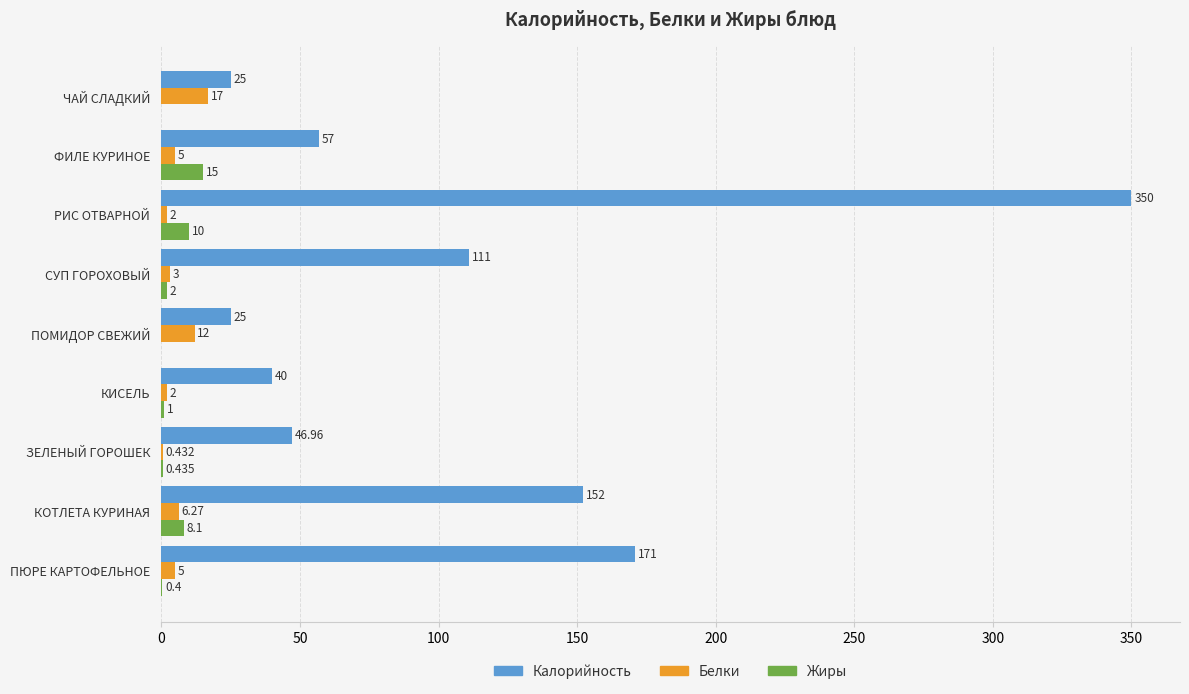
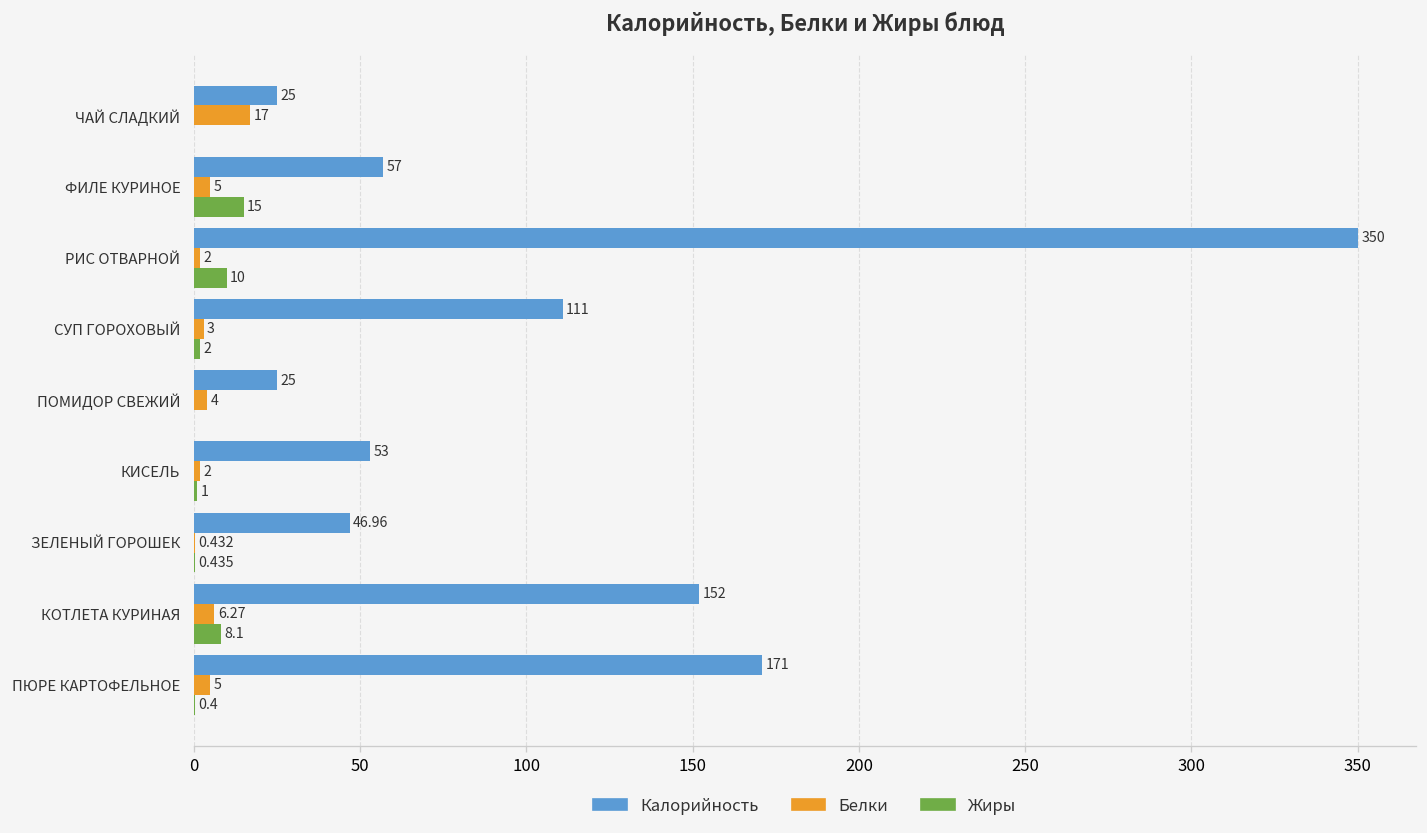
  {
    "Калорийность": {
      "ЧАЙ СЛАДКИЙ": 25,
      "ФИЛЕ КУРИНОЕ": 57,
      "РИС ОТВАРНОЙ": 350,
      "СУП ГОРОХОВЫЙ": 111,
      "ПОМИДОР СВЕЖИЙ": 25,
-     "КИСЕЛЬ": 40,
+     "КИСЕЛЬ": 53,
      "ЗЕЛЕНЫЙ ГОРОШЕК": 46.96,
      "КОТЛЕТА КУРИНАЯ": 152,
      "ПЮРЕ КАРТОФЕЛЬНОЕ": 171
    },
    "Белки": {
      "ЧАЙ СЛАДКИЙ": 17,
      "ФИЛЕ КУРИНОЕ": 5,
      "РИС ОТВАРНОЙ": 2,
      "СУП ГОРОХОВЫЙ": 3,
-     "ПОМИДОР СВЕЖИЙ": 12,
+     "ПОМИДОР СВЕЖИЙ": 4,
      "КИСЕЛЬ": 2,
      "ЗЕЛЕНЫЙ ГОРОШЕК": 0.432,
      "КОТЛЕТА КУРИНАЯ": 6.27,
      "ПЮРЕ КАРТОФЕЛЬНОЕ": 5
    },
    "Жиры": {
      "ФИЛЕ КУРИНОЕ": 15,
      "РИС ОТВАРНОЙ": 10,
      "СУП ГОРОХОВЫЙ": 2,
      "КИСЕЛЬ": 1,
      "ЗЕЛЕНЫЙ ГОРОШЕК": 0.435,
      "КОТЛЕТА КУРИНАЯ": 8.1,
      "ПЮРЕ КАРТОФЕЛЬНОЕ": 0.4
    }
  }
